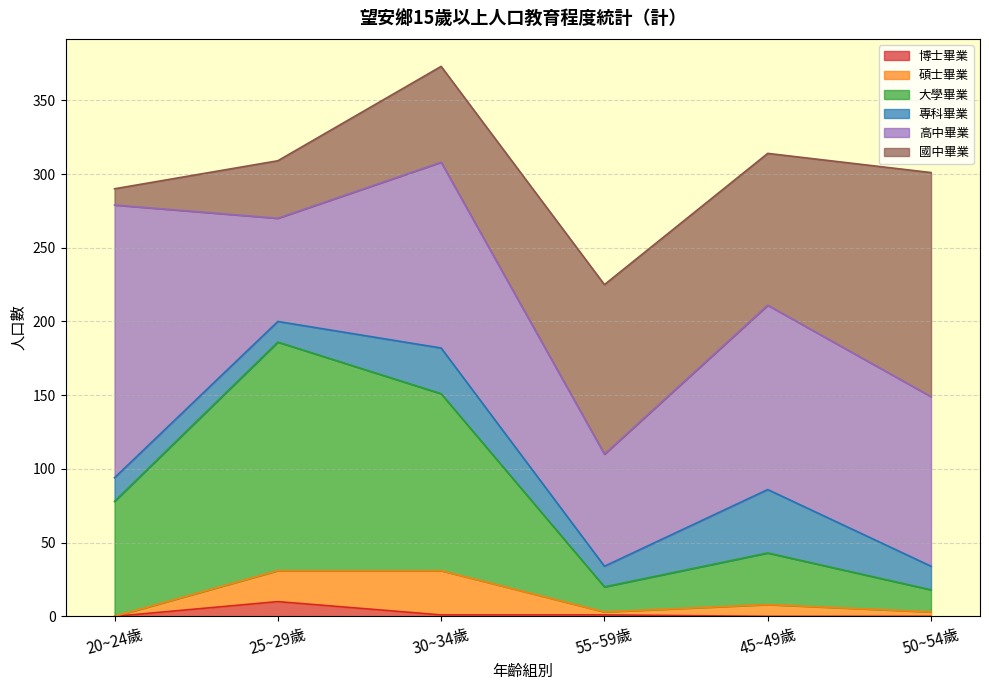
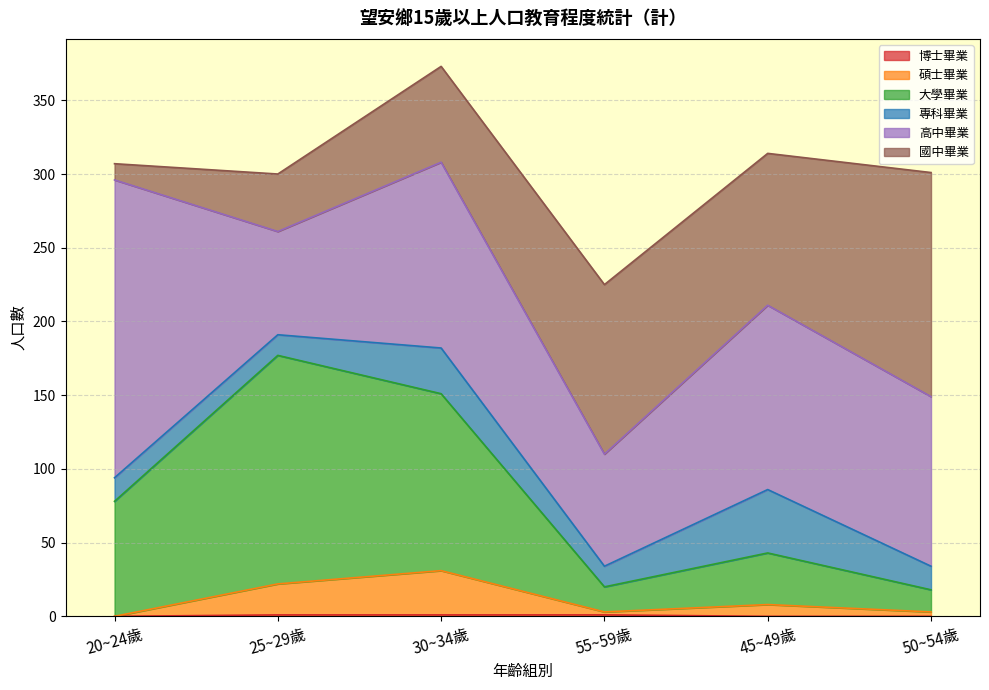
  {
    "博士畢業": {
-     "25~29歲": 10,
+     "25~29歲": 1,
      "30~34歲": 1,
      "55~59歲": 1,
      "45~49歲": 0,
      "50~54歲": 0
    },
    "碩士畢業": {
      "25~29歲": 21,
      "30~34歲": 30,
      "55~59歲": 2,
      "45~49歲": 8,
      "50~54歲": 3
    },
    "大學畢業": {
      "20~24歲": 78,
      "25~29歲": 155,
      "30~34歲": 120,
      "55~59歲": 17,
      "45~49歲": 35,
      "50~54歲": 15
    },
    "專科畢業": {
      "20~24歲": 16,
      "25~29歲": 14,
      "30~34歲": 31,
      "55~59歲": 14,
      "45~49歲": 43,
      "50~54歲": 16
    },
    "高中畢業": {
-     "20~24歲": 185,
+     "20~24歲": 202,
      "25~29歲": 70,
      "30~34歲": 126,
      "55~59歲": 76,
      "45~49歲": 125,
      "50~54歲": 115
    },
    "國中畢業": {
      "20~24歲": 11,
      "25~29歲": 39,
      "30~34歲": 65,
      "55~59歲": 115,
      "45~49歲": 103,
      "50~54歲": 152
    }
  }
